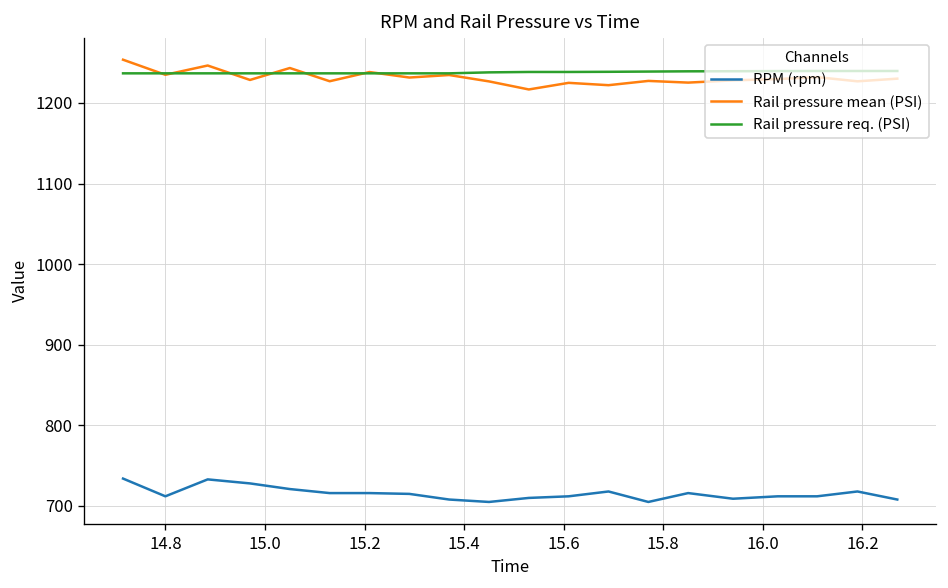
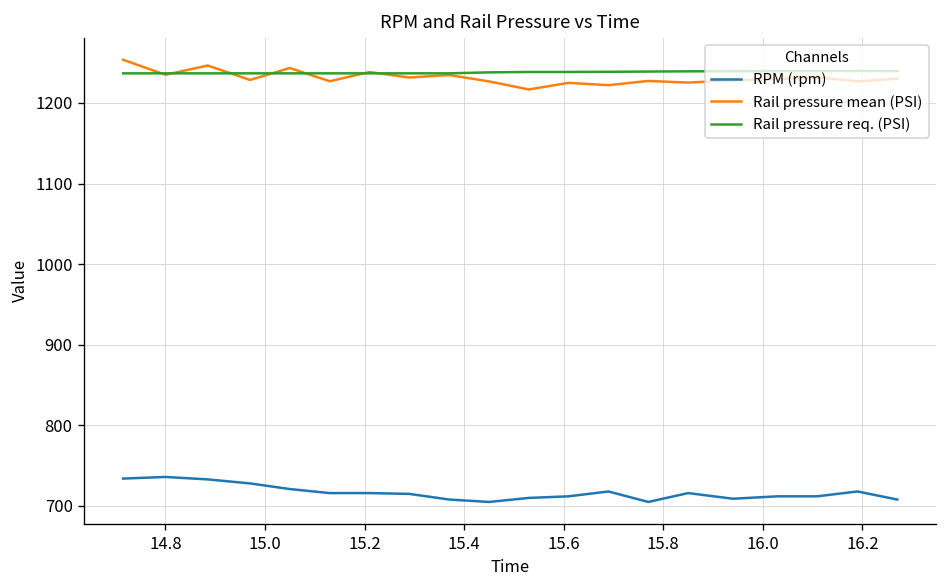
  {
    "RPM (rpm)": {
-     "14.8": 710
+     "14.8": 740
    }
  }
